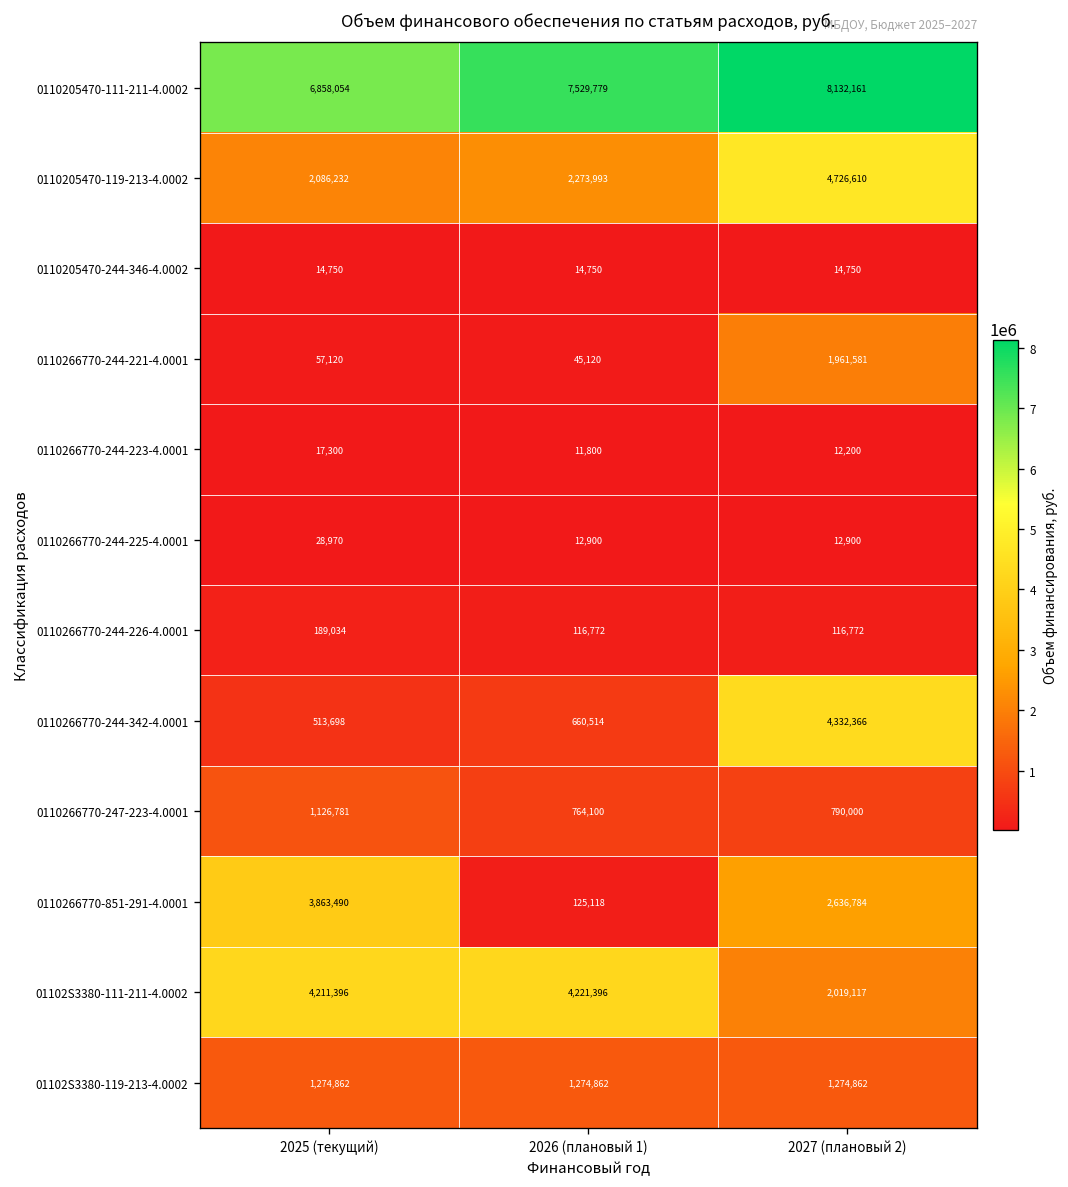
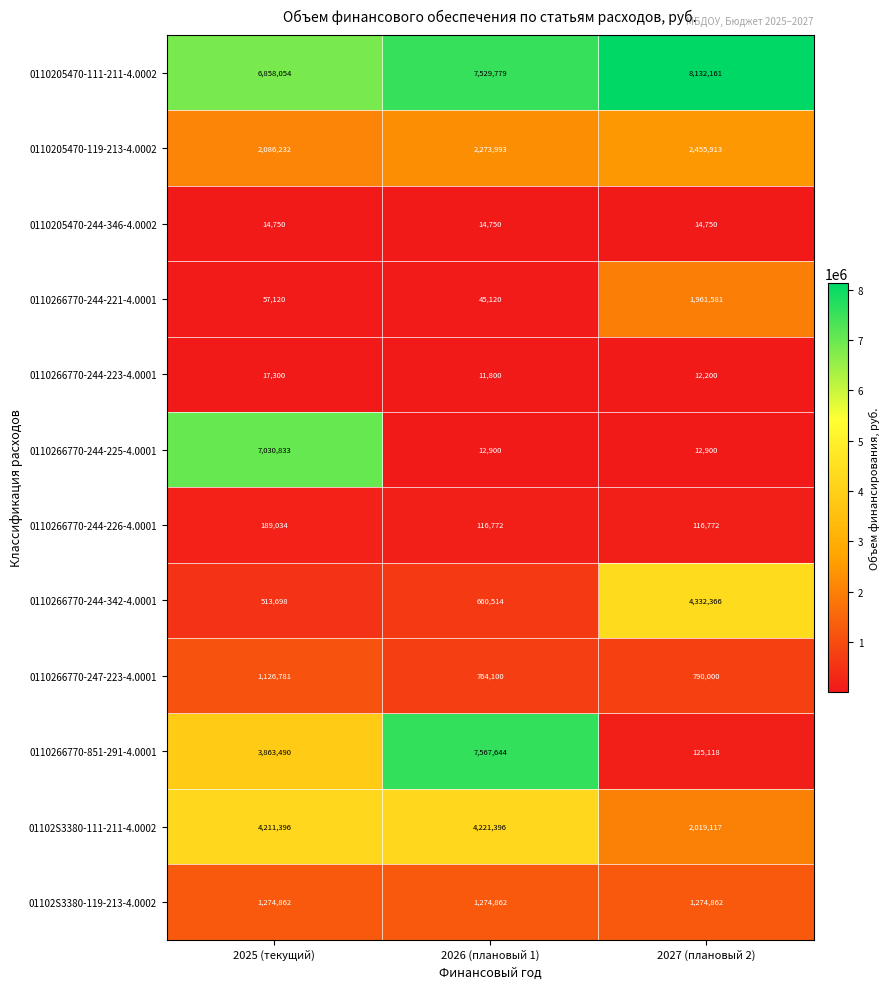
  {
    "0110205470-111-211-4.0002": {
      "2025 (текущий)": "6,858,054",
      "2026 (плановый 1)": "7,529,779",
      "2027 (плановый 2)": "8,132,161"
    },
    "0110205470-119-213-4.0002": {
      "2025 (текущий)": "2,086,232",
      "2026 (плановый 1)": "2,273,993",
-     "2027 (плановый 2)": "4,726,610"
+     "2027 (плановый 2)": "2,455,913"
    },
    "0110205470-244-346-4.0002": {
      "2025 (текущий)": "14,750",
      "2026 (плановый 1)": "14,750",
      "2027 (плановый 2)": "14,750"
    },
    "0110266770-244-221-4.0001": {
      "2025 (текущий)": "57,120",
      "2026 (плановый 1)": "45,120",
      "2027 (плановый 2)": "1,961,581"
    },
    "0110266770-244-223-4.0001": {
      "2025 (текущий)": "17,300",
      "2026 (плановый 1)": "11,800",
      "2027 (плановый 2)": "12,200"
    },
    "0110266770-244-225-4.0001": {
-     "2025 (текущий)": "28,970",
+     "2025 (текущий)": "7,030,833",
      "2026 (плановый 1)": "12,900",
      "2027 (плановый 2)": "12,900"
    },
    "0110266770-244-226-4.0001": {
      "2025 (текущий)": "189,034",
      "2026 (плановый 1)": "116,772",
      "2027 (плановый 2)": "116,772"
    },
    "0110266770-244-342-4.0001": {
      "2025 (текущий)": "513,698",
      "2026 (плановый 1)": "660,514",
      "2027 (плановый 2)": "4,332,366"
    },
    "0110266770-247-223-4.0001": {
      "2025 (текущий)": "1,126,781",
      "2026 (плановый 1)": "764,100",
      "2027 (плановый 2)": "790,000"
    },
    "0110266770-851-291-4.0001": {
      "2025 (текущий)": "3,863,490",
-     "2026 (плановый 1)": "125,118",
-     "2027 (плановый 2)": "2,636,784"
+     "2026 (плановый 1)": "7,567,644",
+     "2027 (плановый 2)": "125,118"
    },
    "01102S3380-111-211-4.0002": {
      "2025 (текущий)": "4,211,396",
      "2026 (плановый 1)": "4,221,396",
      "2027 (плановый 2)": "2,019,117"
    },
    "01102S3380-119-213-4.0002": {
      "2025 (текущий)": "1,274,862",
      "2026 (плановый 1)": "1,274,862",
      "2027 (плановый 2)": "1,274,862"
    }
  }
